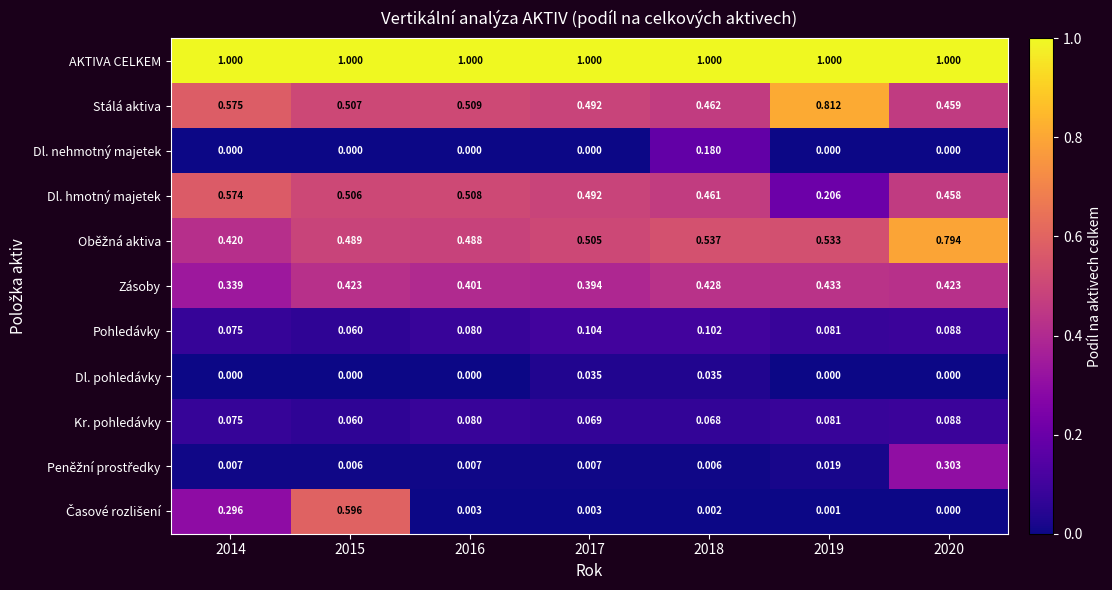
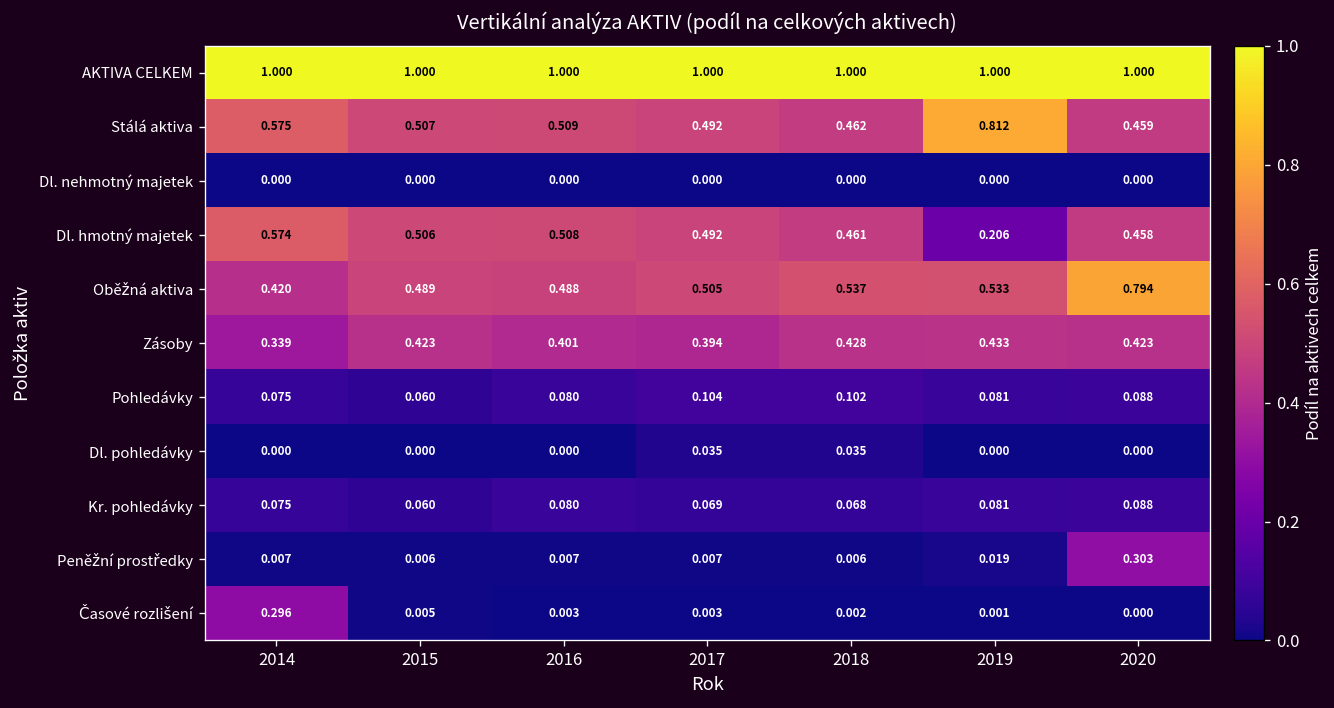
  {
    "AKTIVA CELKEM": {
      "2014": 1.000,
      "2015": 1.000,
      "2016": 1.000,
      "2017": 1.000,
      "2018": 1.000,
      "2019": 1.000,
      "2020": 1.000
    },
    "Stálá aktiva": {
      "2014": 0.575,
      "2015": 0.507,
      "2016": 0.509,
      "2017": 0.492,
      "2018": 0.462,
      "2019": 0.812,
      "2020": 0.459
    },
    "Dl. nehmotný majetek": {
      "2014": 0.000,
      "2015": 0.000,
      "2016": 0.000,
      "2017": 0.000,
-     "2018": 0.180,
+     "2018": 0.000,
      "2019": 0.000,
      "2020": 0.000
    },
    "Dl. hmotný majetek": {
      "2014": 0.574,
      "2015": 0.506,
      "2016": 0.508,
      "2017": 0.492,
      "2018": 0.461,
      "2019": 0.206,
      "2020": 0.458
    },
    "Oběžná aktiva": {
      "2014": 0.420,
      "2015": 0.489,
      "2016": 0.488,
      "2017": 0.505,
      "2018": 0.537,
      "2019": 0.533,
      "2020": 0.794
    },
    "Zásoby": {
      "2014": 0.339,
      "2015": 0.423,
      "2016": 0.401,
      "2017": 0.394,
      "2018": 0.428,
      "2019": 0.433,
      "2020": 0.423
    },
    "Pohledávky": {
      "2014": 0.075,
      "2015": 0.060,
      "2016": 0.080,
      "2017": 0.104,
      "2018": 0.102,
      "2019": 0.081,
      "2020": 0.088
    },
    "Dl. pohledávky": {
      "2014": 0.000,
      "2015": 0.000,
      "2016": 0.000,
      "2017": 0.035,
      "2018": 0.035,
      "2019": 0.000,
      "2020": 0.000
    },
    "Kr. pohledávky": {
      "2014": 0.075,
      "2015": 0.060,
      "2016": 0.080,
      "2017": 0.069,
      "2018": 0.068,
      "2019": 0.081,
      "2020": 0.088
    },
    "Peněžní prostředky": {
      "2014": 0.007,
      "2015": 0.006,
      "2016": 0.007,
      "2017": 0.007,
      "2018": 0.006,
      "2019": 0.019,
      "2020": 0.303
    },
    "Časové rozlišení": {
      "2014": 0.296,
-     "2015": 0.596,
+     "2015": 0.005,
      "2016": 0.003,
      "2017": 0.003,
      "2018": 0.002,
      "2019": 0.001,
      "2020": 0.000
    }
  }
